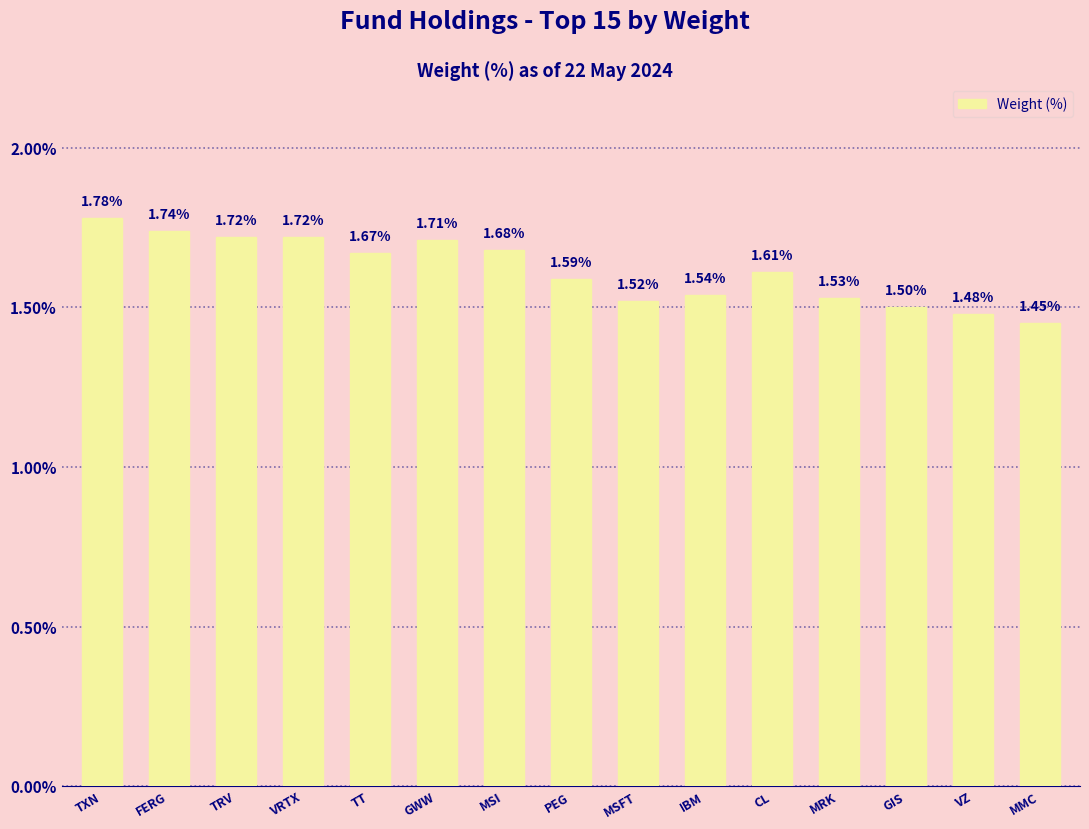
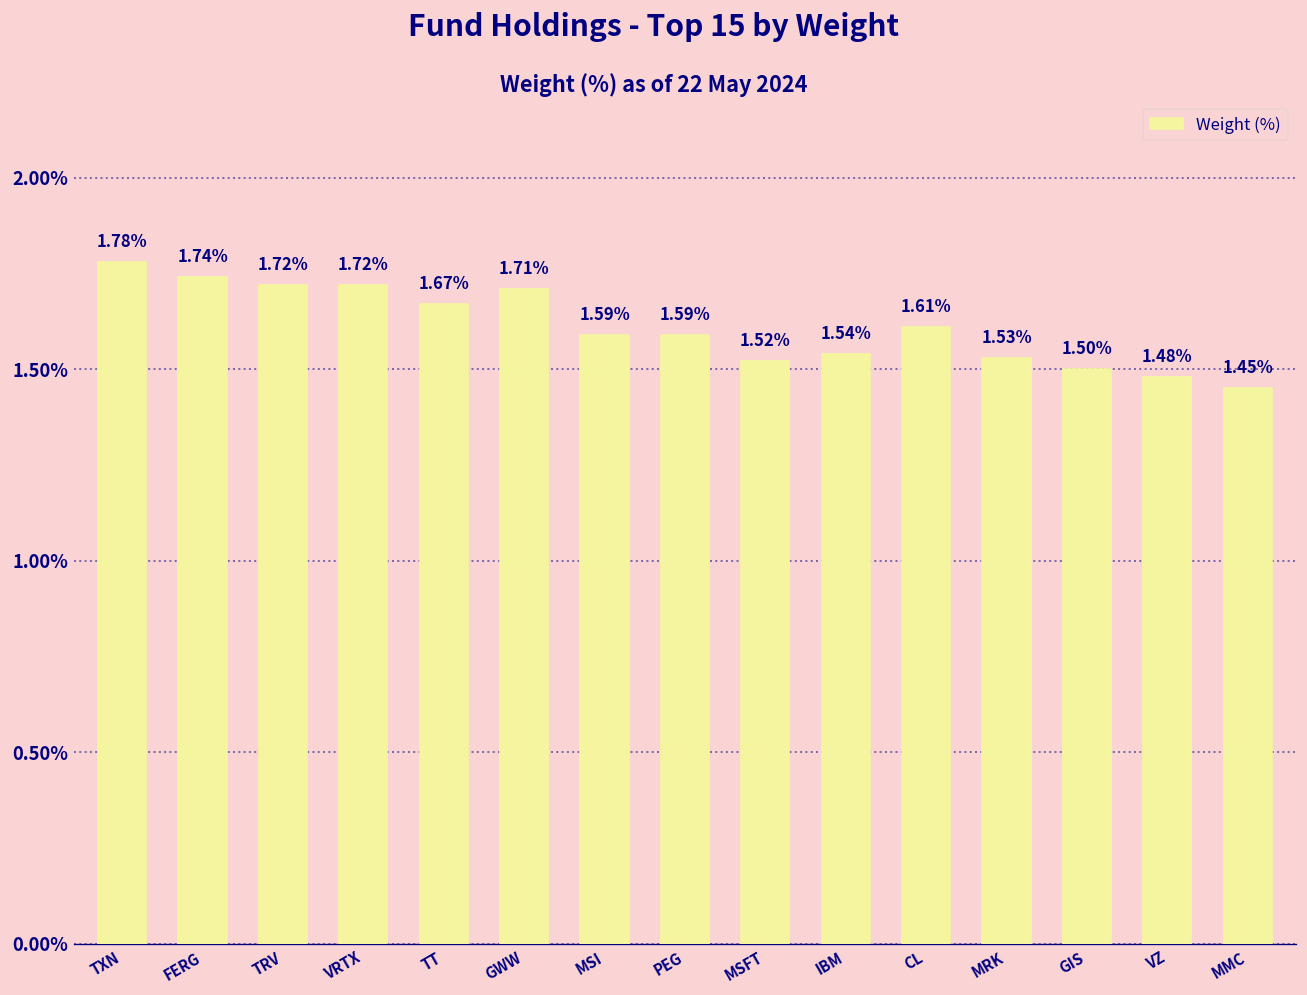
  {
    "TXN": "1.78%",
    "FERG": "1.74%",
    "TRV": "1.72%",
    "VRTX": "1.72%",
    "TT": "1.67%",
    "GWW": "1.71%",
-   "MSI": "1.68%",
+   "MSI": "1.59%",
    "PEG": "1.59%",
    "MSFT": "1.52%",
    "IBM": "1.54%",
    "CL": "1.61%",
    "MRK": "1.53%",
    "GIS": "1.50%",
    "VZ": "1.48%",
    "MMC": "1.45%"
  }
